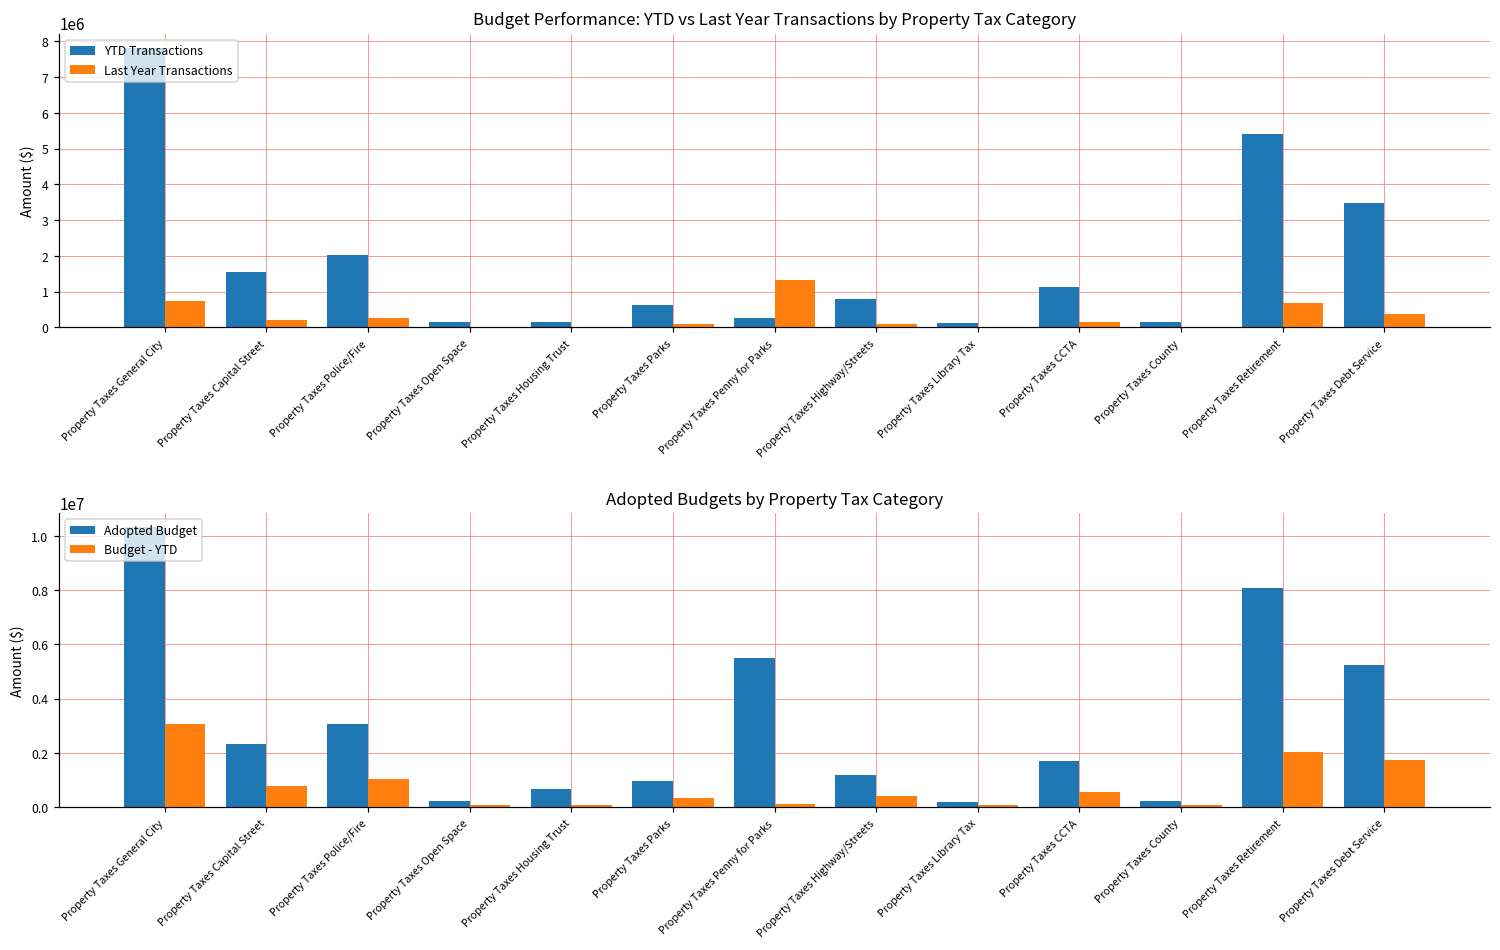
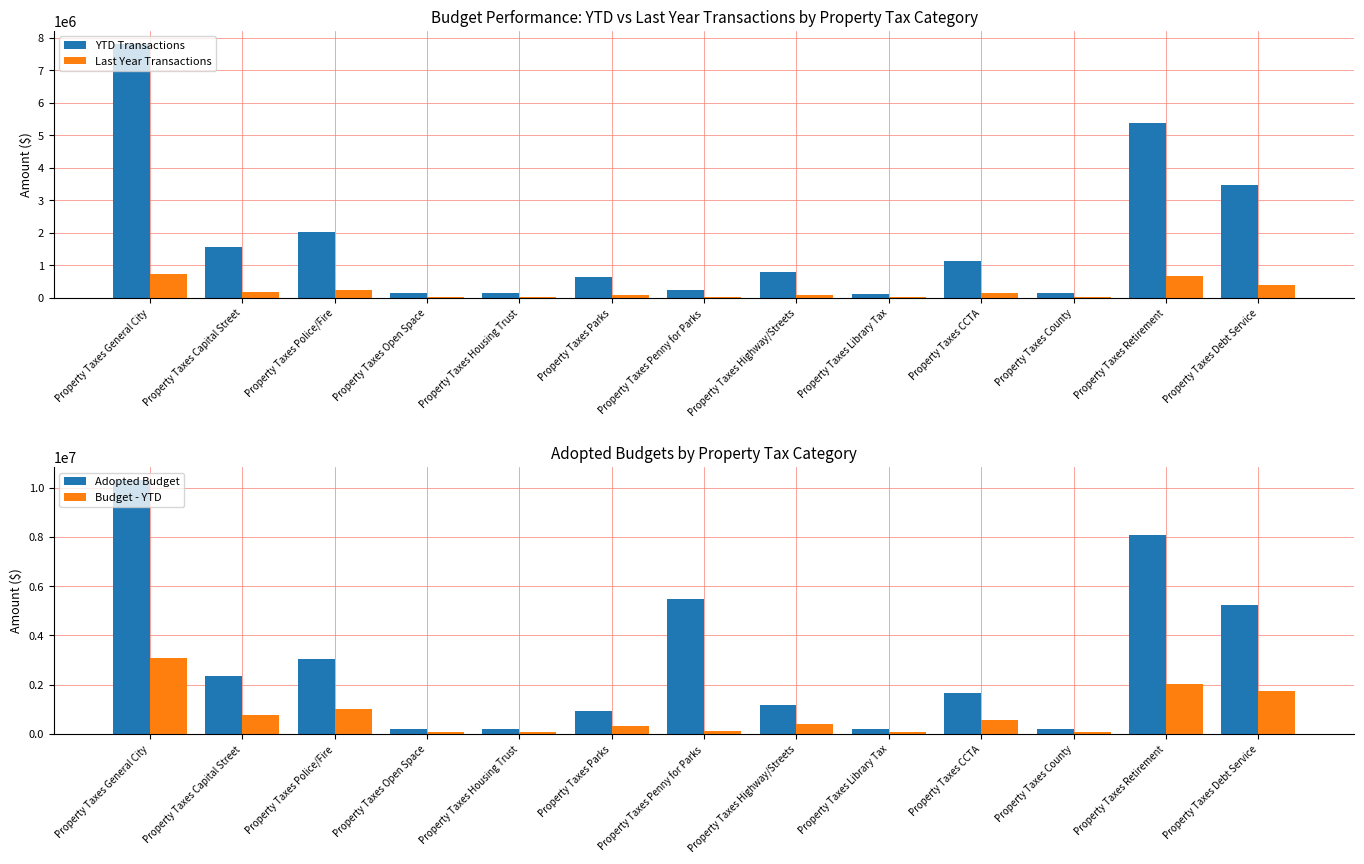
  {
    "Budget Performance: YTD vs Last Year Transactions by Property Tax Category": {
      "YTD Transactions": {
        "Property Taxes Capital Street": 1600000,
        "Property Taxes Police/Fire": 2000000,
        "Property Taxes Open Space": 100000,
        "Property Taxes Housing Trust": 100000,
        "Property Taxes Parks": 600000,
        "Property Taxes Penny for Parks": 300000,
        "Property Taxes Highway/Streets": 800000,
        "Property Taxes Library Tax": 100000,
        "Property Taxes CCTA": 1100000,
        "Property Taxes County": 100000,
        "Property Taxes Retirement": 5400000,
        "Property Taxes Debt Service": 3500000
      },
      "Last Year Transactions": {
        "Property Taxes General City": 700000,
        "Property Taxes Capital Street": 200000,
        "Property Taxes Police/Fire": 300000,
        "Property Taxes Parks": 100000,
-       "Property Taxes Penny for Parks": 1300000,
+       "Property Taxes Penny for Parks": 0,
        "Property Taxes Highway/Streets": 100000,
        "Property Taxes CCTA": 100000,
        "Property Taxes Retirement": 700000,
        "Property Taxes Debt Service": 400000
      }
    },
    "Adopted Budgets by Property Tax Category": {
      "Adopted Budget": {
        "Property Taxes Capital Street": 2300000,
        "Property Taxes Police/Fire": 3100000,
        "Property Taxes Open Space": 200000,
-       "Property Taxes Housing Trust": 700000,
+       "Property Taxes Housing Trust": 200000,
        "Property Taxes Parks": 900000,
        "Property Taxes Penny for Parks": 5500000,
        "Property Taxes Highway/Streets": 1200000,
        "Property Taxes Library Tax": 200000,
        "Property Taxes CCTA": 1700000,
        "Property Taxes County": 200000,
        "Property Taxes Retirement": 8100000,
        "Property Taxes Debt Service": 5200000
      },
      "Budget - YTD": {
        "Property Taxes General City": 3100000,
        "Property Taxes Capital Street": 800000,
        "Property Taxes Police/Fire": 1000000,
        "Property Taxes Parks": 300000,
        "Property Taxes Penny for Parks": 100000,
        "Property Taxes Highway/Streets": 400000,
        "Property Taxes CCTA": 600000,
        "Property Taxes Retirement": 2000000,
        "Property Taxes Debt Service": 1700000
      }
    }
  }
